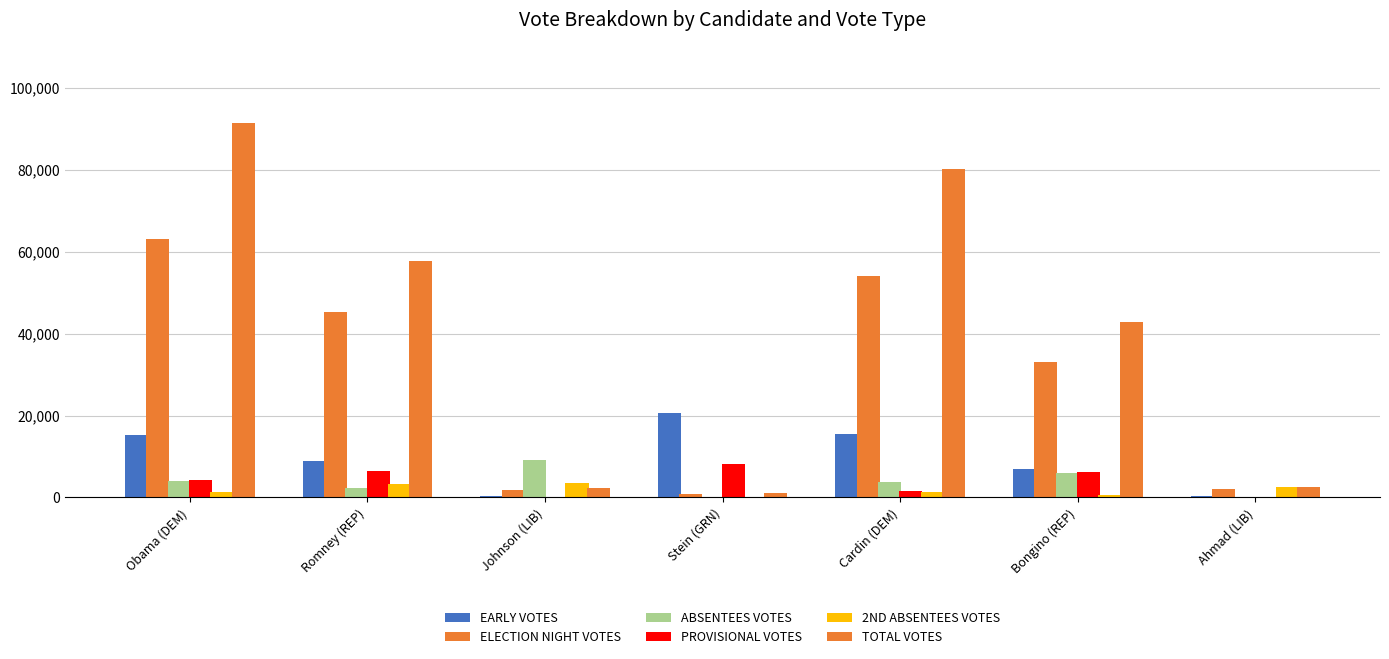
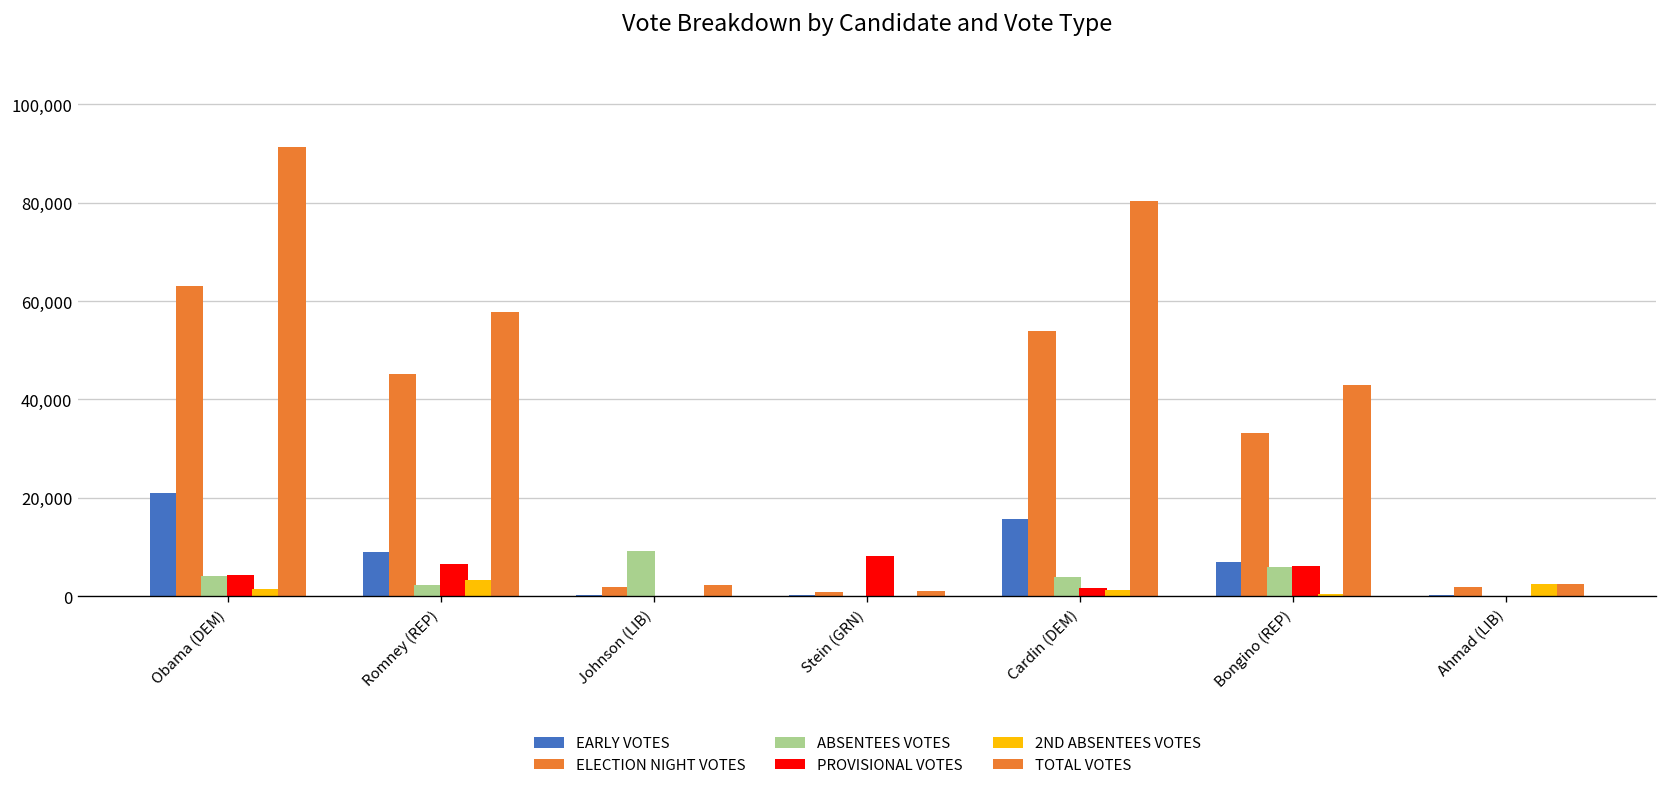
  {
    "EARLY VOTES": {
-     "Obama (DEM)": "15,000",
+     "Obama (DEM)": "21,000",
      "Romney (REP)": "9,000",
-     "Stein (GRN)": "21,000",
+     "Stein (GRN)": "0",
      "Cardin (DEM)": "16,000",
      "Bongino (REP)": "7,000"
    },
    "ABSENTEES VOTES": {
      "Obama (DEM)": "4,000",
      "Romney (REP)": "2,000",
      "Johnson (LIB)": "9,000",
      "Cardin (DEM)": "4,000",
      "Bongino (REP)": "6,000"
    },
    "PROVISIONAL VOTES": {
      "Obama (DEM)": "4,000",
      "Romney (REP)": "6,000",
      "Stein (GRN)": "8,000",
      "Cardin (DEM)": "2,000",
      "Bongino (REP)": "6,000"
    },
    "2ND ABSENTEES VOTES": {
      "Obama (DEM)": "1,000",
      "Romney (REP)": "3,000",
-     "Johnson (LIB)": "4,000",
+     "Johnson (LIB)": "0",
      "Cardin (DEM)": "1,000",
      "Ahmad (LIB)": "3,000"
    }
  }
